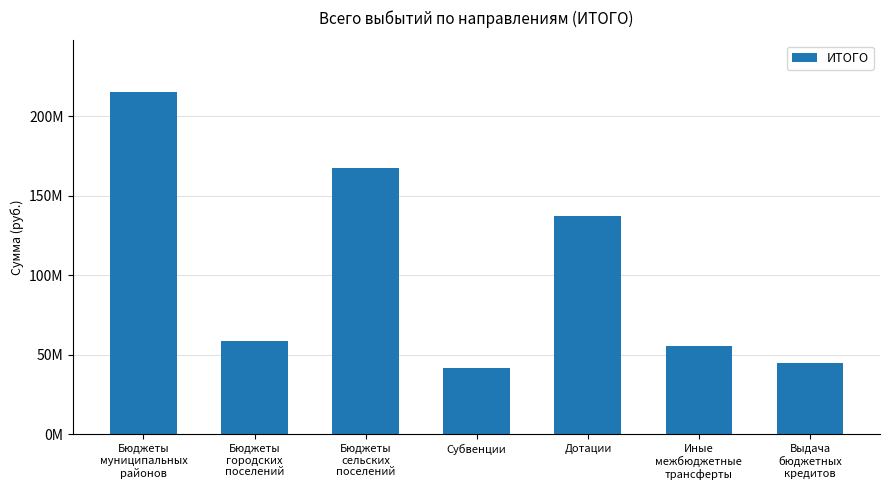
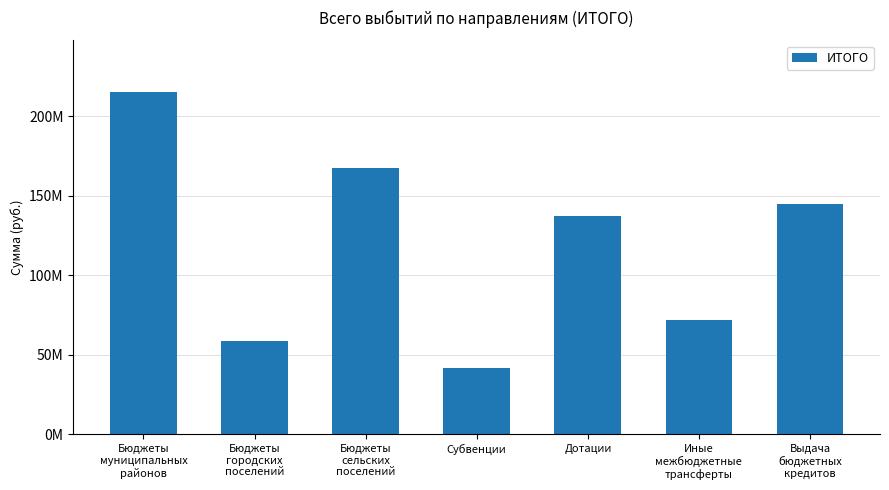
  {
    "Бюджеты муниципальных районов": 216000000,
    "Бюджеты городских поселений": 59000000,
    "Бюджеты сельских поселений": 168000000,
    "Субвенции": 42000000,
    "Дотации": 138000000,
-   "Иные межбюджетные трансферты": 56000000,
-   "Выдача бюджетных кредитов": 45000000
+   "Иные межбюджетные трансферты": 72000000,
+   "Выдача бюджетных кредитов": 145000000
  }
